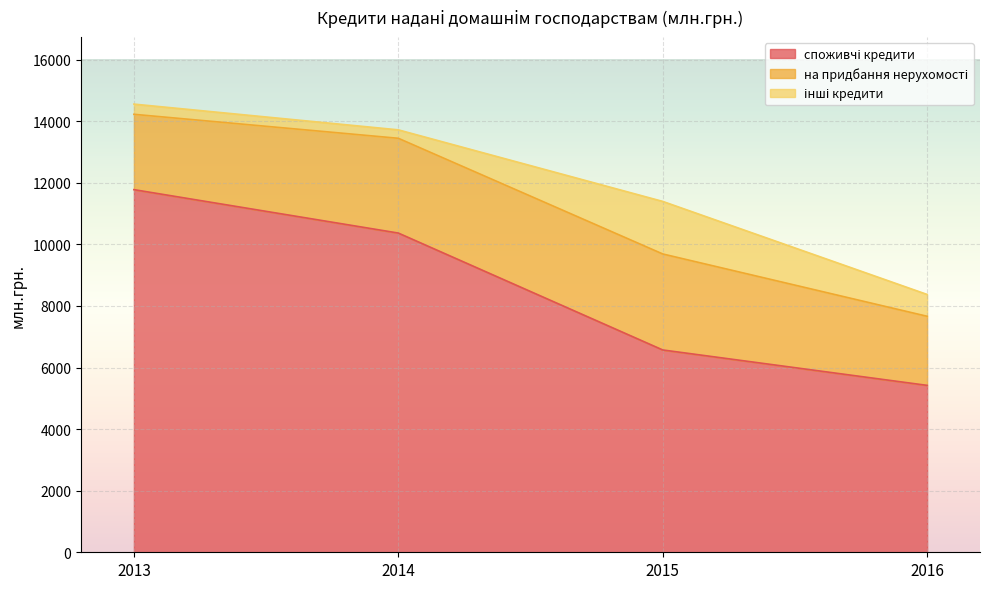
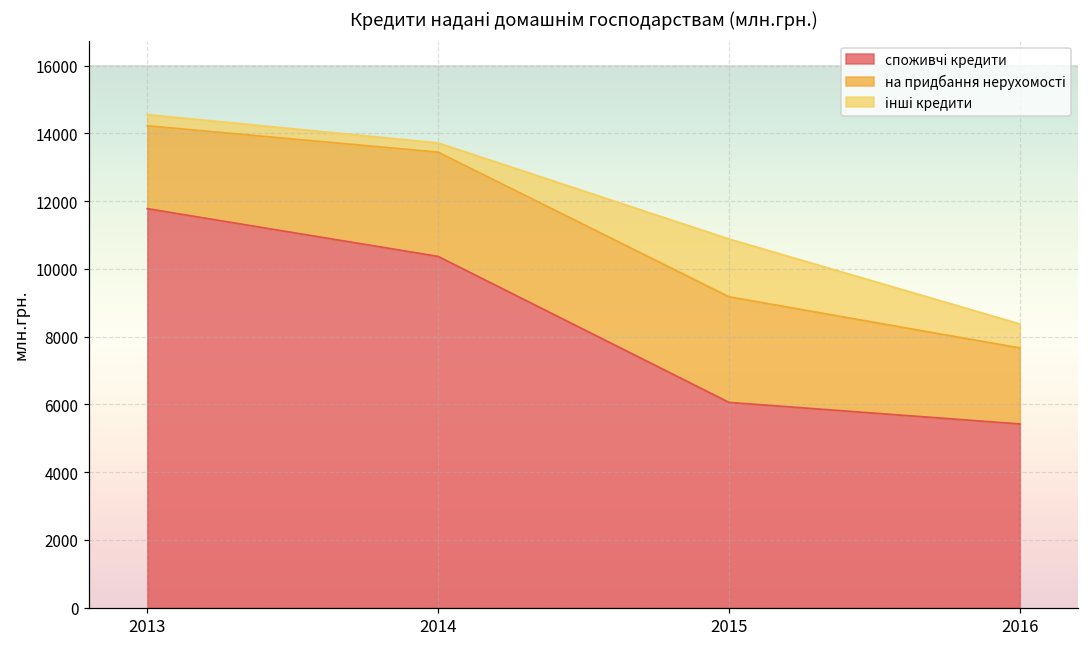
  {
    "споживчі кредити": {
      "2013": 11800,
      "2014": 10400,
-     "2015": 6600,
+     "2015": 6100,
      "2016": 5400
    },
    "на придбання нерухомості": {
      "2013": 2400,
      "2014": 3100,
      "2015": 3100,
      "2016": 2200
    },
    "інші кредити": {
      "2013": 300,
      "2014": 300,
      "2015": 1700,
      "2016": 700
    }
  }
